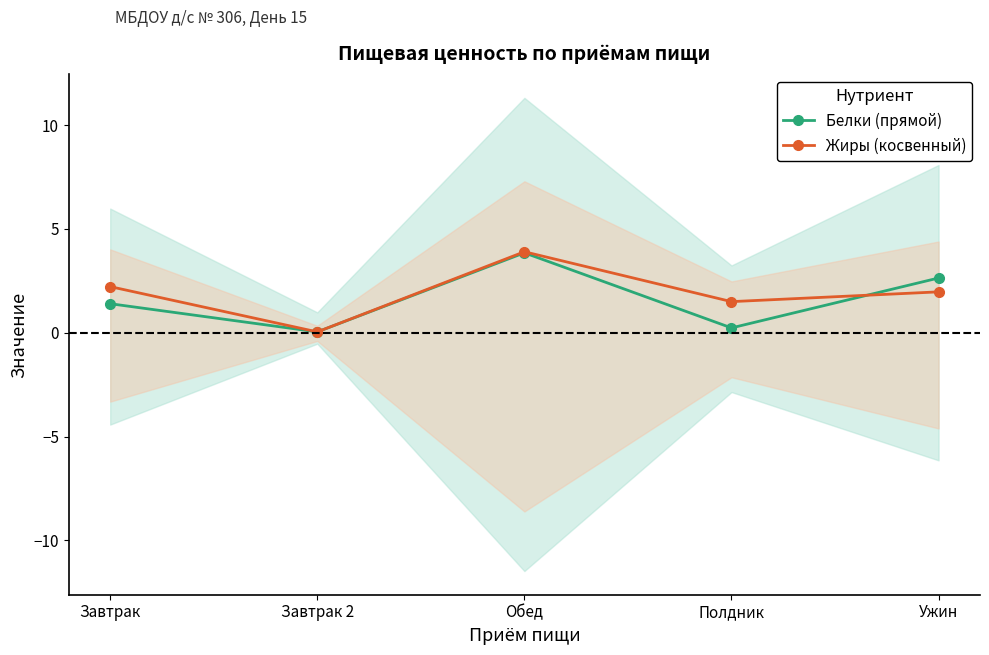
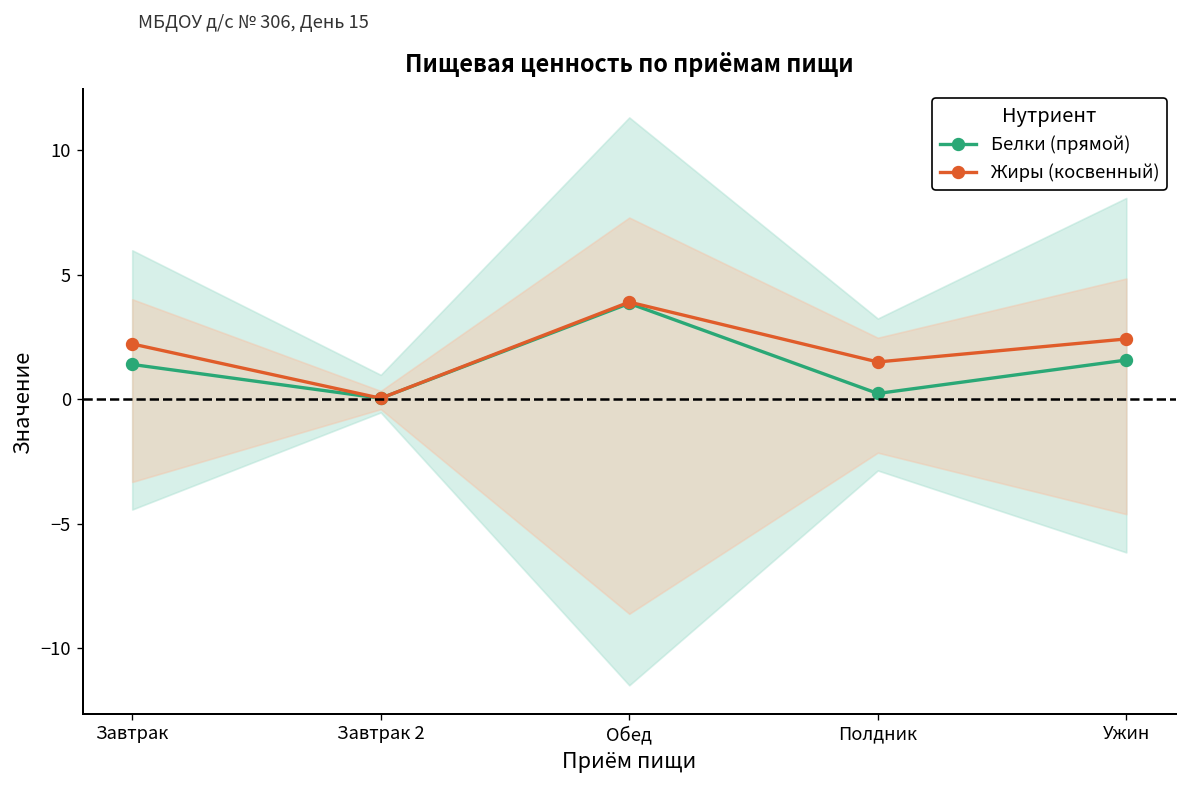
  {
    "Белки (прямой)": {
      "Завтрак": 1.4,
      "Полдник": 0.2,
-     "Ужин": 2.6
+     "Ужин": 1.6
    },
    "Жиры (косвенный)": {
      "Завтрак": 2.2,
      "Полдник": 1.5,
-     "Ужин": 2.0
+     "Ужин": 2.4
    }
  }
